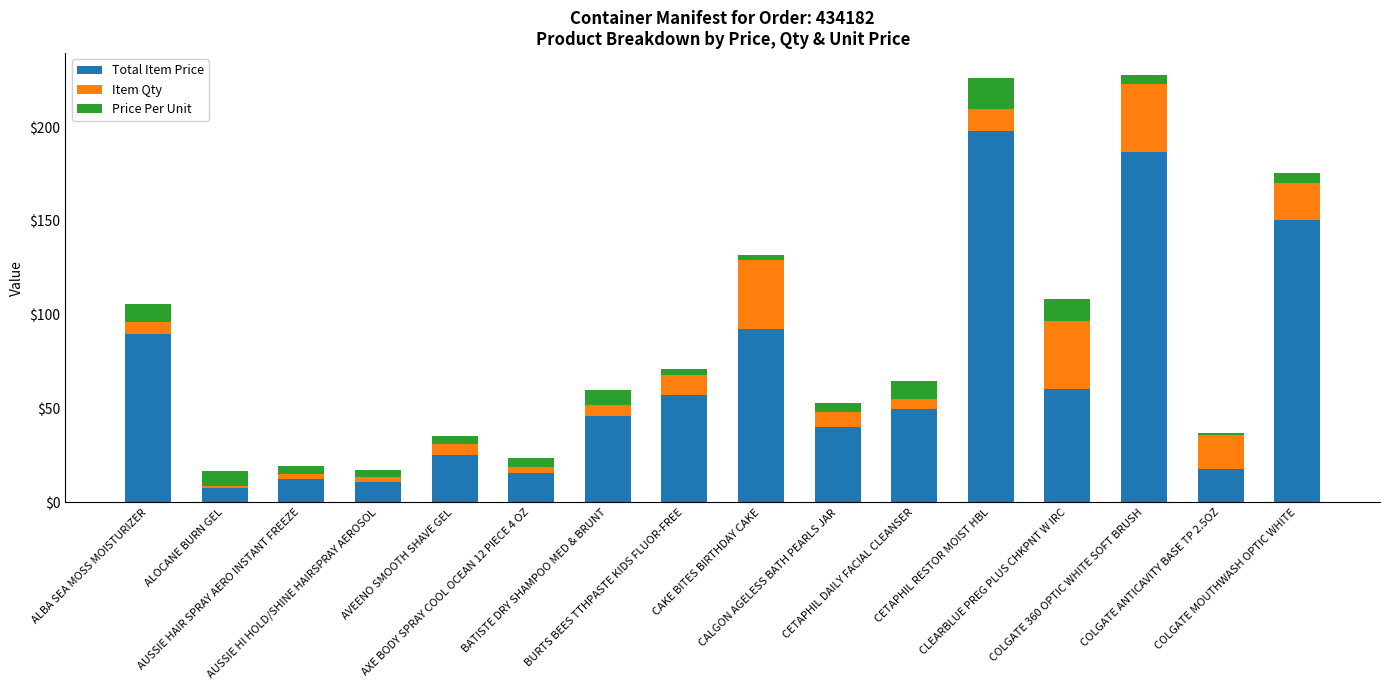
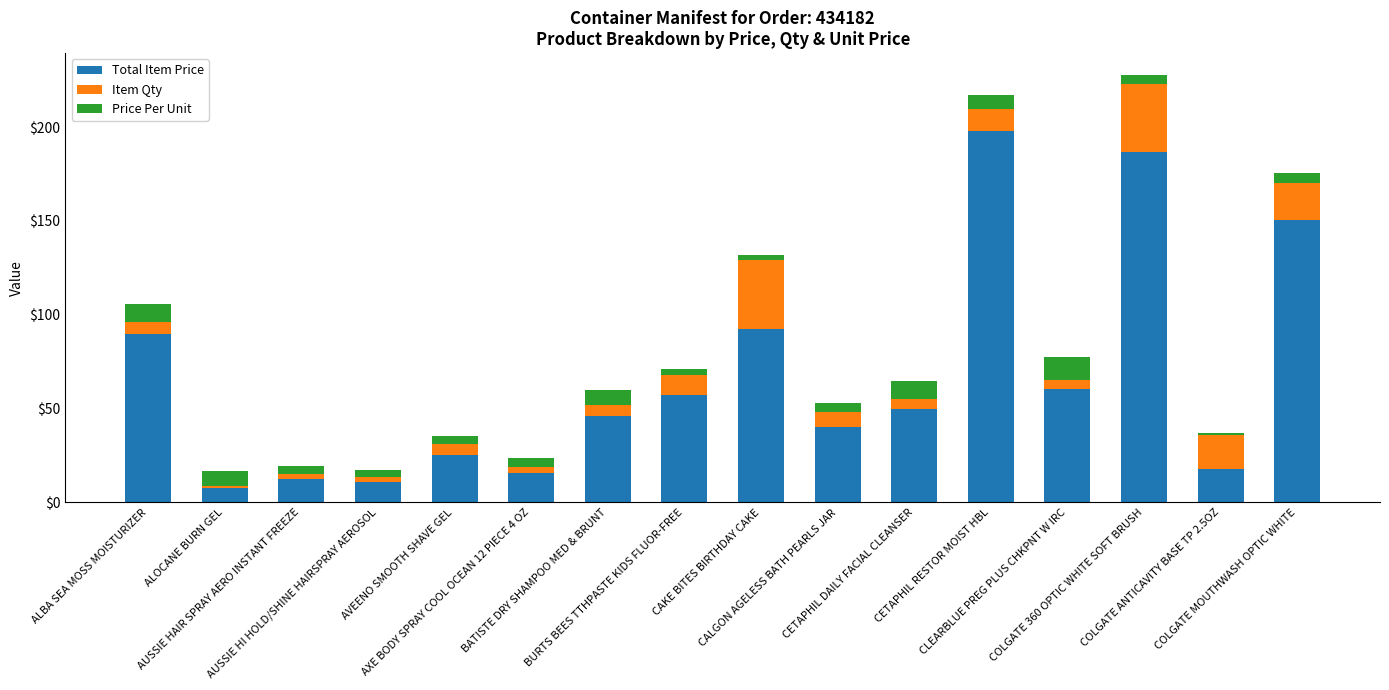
  {
    "Total Item Price": {
      "ALBA SEA MOSS MOISTURIZER": "$90",
      "ALOCANE BURN GEL": "$8",
      "AUSSIE HAIR SPRAY AERO INSTANT FREEZE": "$12",
      "AUSSIE HI HOLD/SHINE HAIRSPRAY AEROSOL": "$11",
      "AVEENO SMOOTH SHAVE GEL": "$25",
      "AXE BODY SPRAY COOL OCEAN 12 PIECE 4 OZ": "$16",
      "BATISTE DRY SHAMPOO MED & BRUNT": "$46",
      "BURTS BEES TTHPASTE KIDS FLUOR-FREE": "$57",
      "CAKE BITES BIRTHDAY CAKE": "$92",
      "CALGON AGELESS BATH PEARLS JAR": "$40",
      "CETAPHIL DAILY FACIAL CLEANSER": "$50",
      "CETAPHIL RESTOR MOIST HBL": "$198",
      "CLEARBLUE PREG PLUS CHKPNT W IRC": "$60",
      "COLGATE 360 OPTIC WHITE SOFT BRUSH": "$187",
      "COLGATE ANTICAVITY BASE TP 2.5OZ": "$18",
      "COLGATE MOUTHWASH OPTIC WHITE": "$150"
    },
    "Item Qty": {
      "ALBA SEA MOSS MOISTURIZER": "$6",
      "AUSSIE HAIR SPRAY AERO INSTANT FREEZE": "$3",
      "AUSSIE HI HOLD/SHINE HAIRSPRAY AEROSOL": "$3",
      "AVEENO SMOOTH SHAVE GEL": "$6",
      "AXE BODY SPRAY COOL OCEAN 12 PIECE 4 OZ": "$3",
      "BATISTE DRY SHAMPOO MED & BRUNT": "$6",
      "BURTS BEES TTHPASTE KIDS FLUOR-FREE": "$11",
      "CAKE BITES BIRTHDAY CAKE": "$37",
      "CALGON AGELESS BATH PEARLS JAR": "$8",
      "CETAPHIL DAILY FACIAL CLEANSER": "$5",
      "CETAPHIL RESTOR MOIST HBL": "$12",
-     "CLEARBLUE PREG PLUS CHKPNT W IRC": "$36",
+     "CLEARBLUE PREG PLUS CHKPNT W IRC": "$5",
      "COLGATE 360 OPTIC WHITE SOFT BRUSH": "$36",
      "COLGATE ANTICAVITY BASE TP 2.5OZ": "$18",
      "COLGATE MOUTHWASH OPTIC WHITE": "$20"
    },
    "Price Per Unit": {
      "ALBA SEA MOSS MOISTURIZER": "$10",
      "ALOCANE BURN GEL": "$8",
      "AUSSIE HAIR SPRAY AERO INSTANT FREEZE": "$4",
      "AUSSIE HI HOLD/SHINE HAIRSPRAY AEROSOL": "$4",
      "AVEENO SMOOTH SHAVE GEL": "$4",
      "AXE BODY SPRAY COOL OCEAN 12 PIECE 4 OZ": "$5",
      "BATISTE DRY SHAMPOO MED & BRUNT": "$8",
      "BURTS BEES TTHPASTE KIDS FLUOR-FREE": "$3",
      "CAKE BITES BIRTHDAY CAKE": "$2",
      "CALGON AGELESS BATH PEARLS JAR": "$5",
      "CETAPHIL DAILY FACIAL CLEANSER": "$10",
-     "CETAPHIL RESTOR MOIST HBL": "$16",
+     "CETAPHIL RESTOR MOIST HBL": "$8",
      "CLEARBLUE PREG PLUS CHKPNT W IRC": "$12",
      "COLGATE 360 OPTIC WHITE SOFT BRUSH": "$5",
      "COLGATE MOUTHWASH OPTIC WHITE": "$5"
    }
  }
